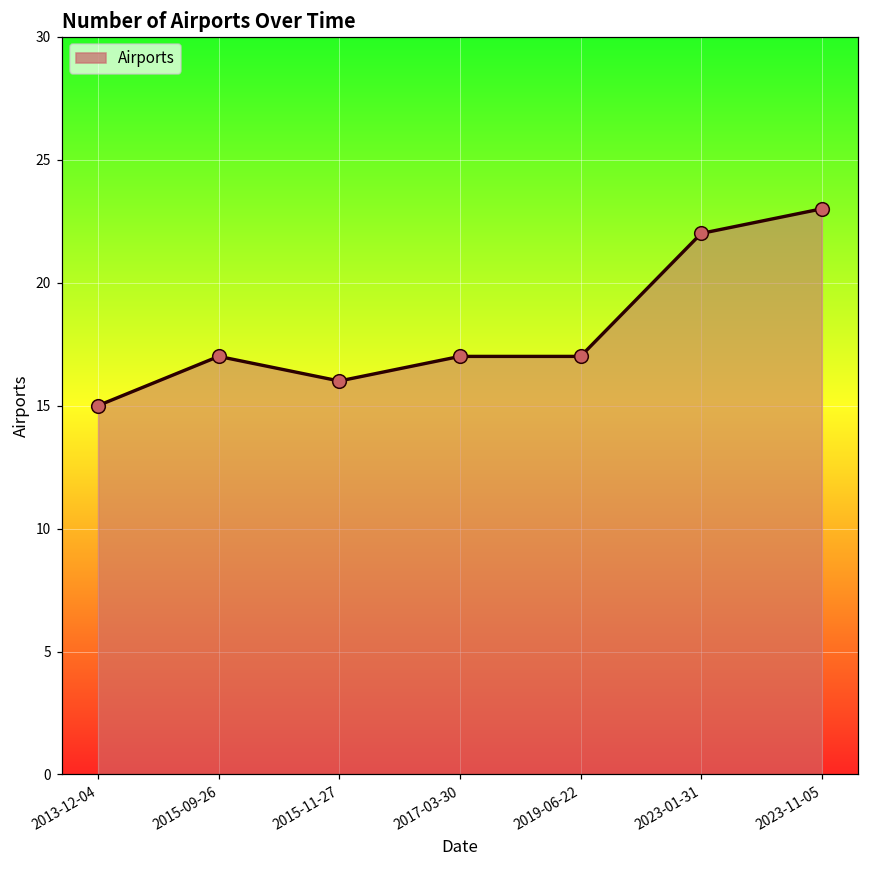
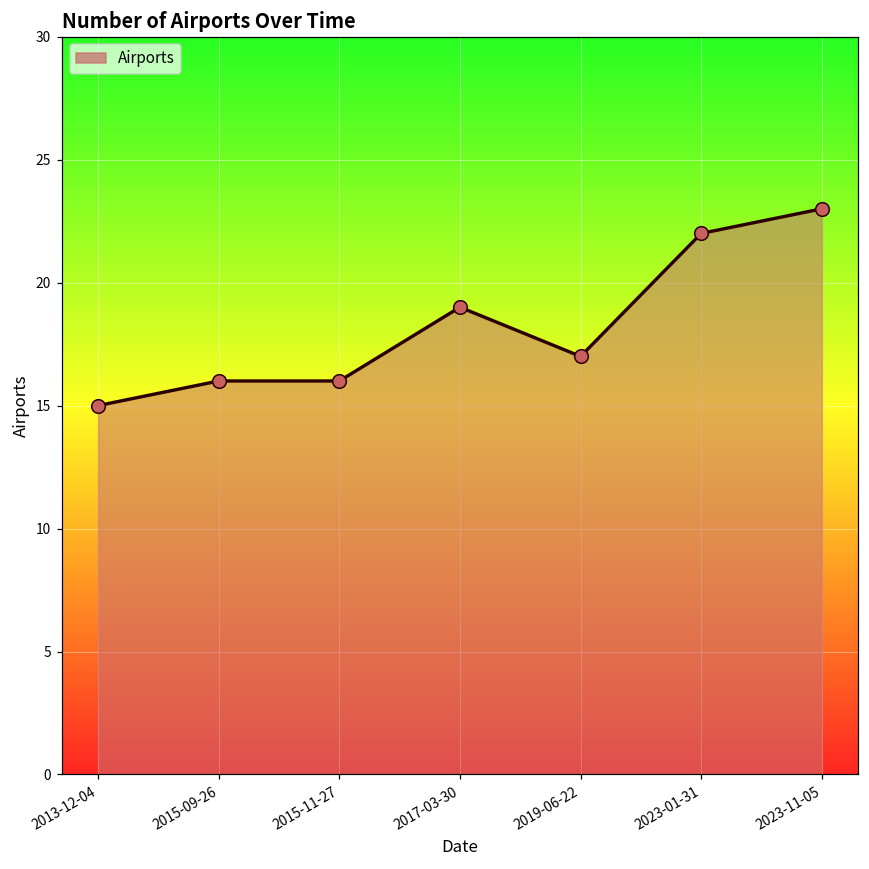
  {
    "2013-12-04": 15,
-   "2015-09-26": 17,
+   "2015-09-26": 16,
    "2015-11-27": 16,
-   "2017-03-30": 17,
+   "2017-03-30": 19,
    "2019-06-22": 17,
    "2023-01-31": 22,
    "2023-11-05": 23
  }
